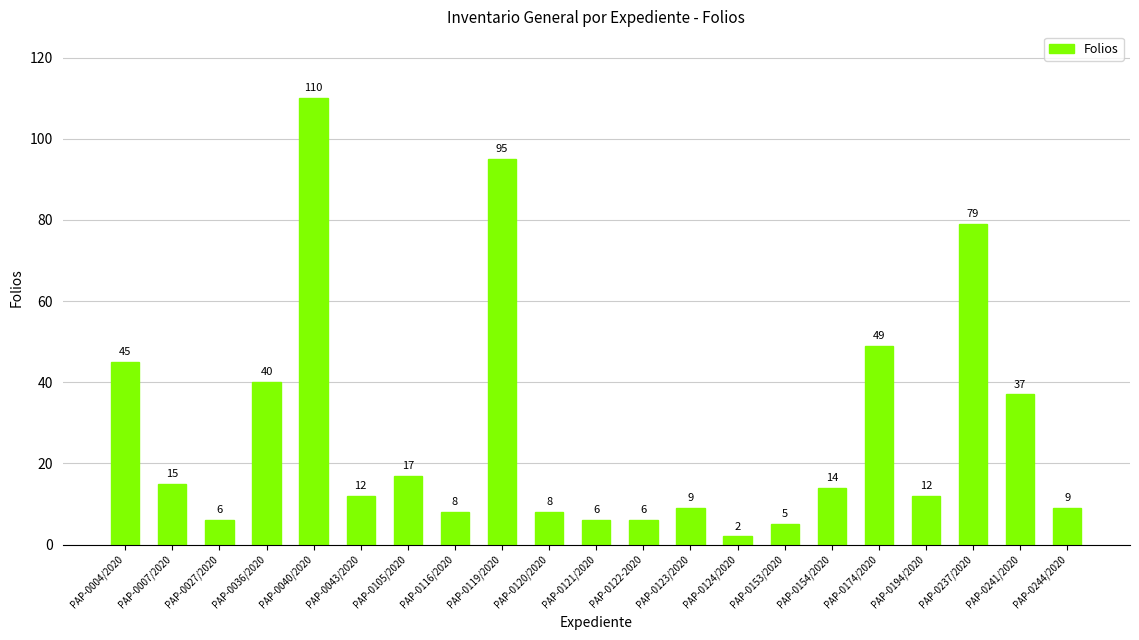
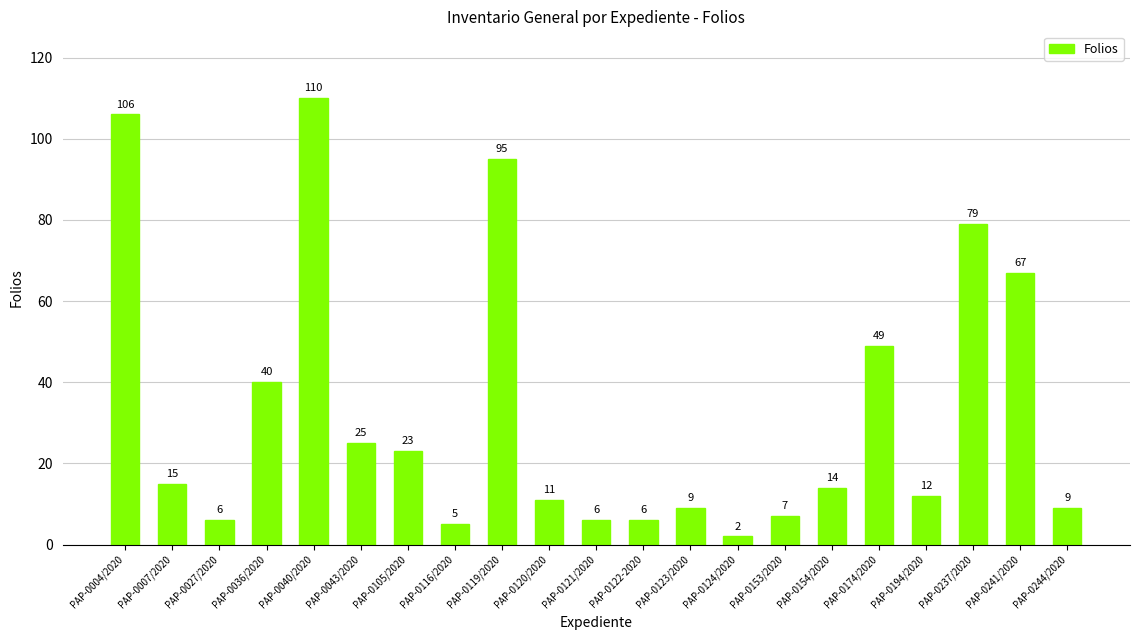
  {
-   "PAP-0004/2020": 45,
+   "PAP-0004/2020": 106,
    "PAP-0007/2020": 15,
    "PAP-0027/2020": 6,
    "PAP-0036/2020": 40,
    "PAP-0040/2020": 110,
-   "PAP-0043/2020": 12,
-   "PAP-0105/2020": 17,
-   "PAP-0116/2020": 8,
+   "PAP-0043/2020": 25,
+   "PAP-0105/2020": 23,
+   "PAP-0116/2020": 5,
    "PAP-0119/2020": 95,
-   "PAP-0120/2020": 8,
+   "PAP-0120/2020": 11,
    "PAP-0121/2020": 6,
    "PAP-0122-2020": 6,
    "PAP-0123/2020": 9,
    "PAP-0124/2020": 2,
-   "PAP-0153/2020": 5,
+   "PAP-0153/2020": 7,
    "PAP-0154/2020": 14,
    "PAP-0174/2020": 49,
    "PAP-0194/2020": 12,
    "PAP-0237/2020": 79,
-   "PAP-0241/2020": 37,
+   "PAP-0241/2020": 67,
    "PAP-0244/2020": 9
  }
